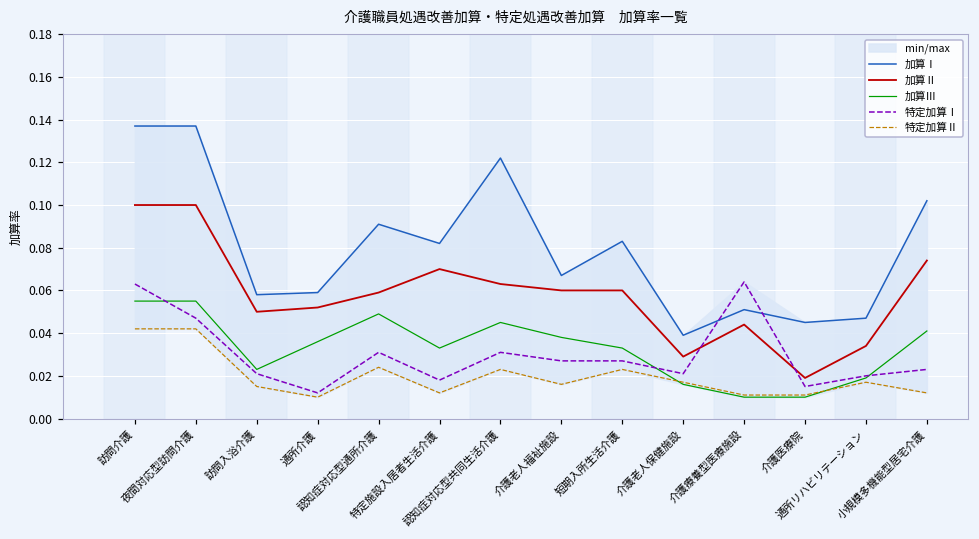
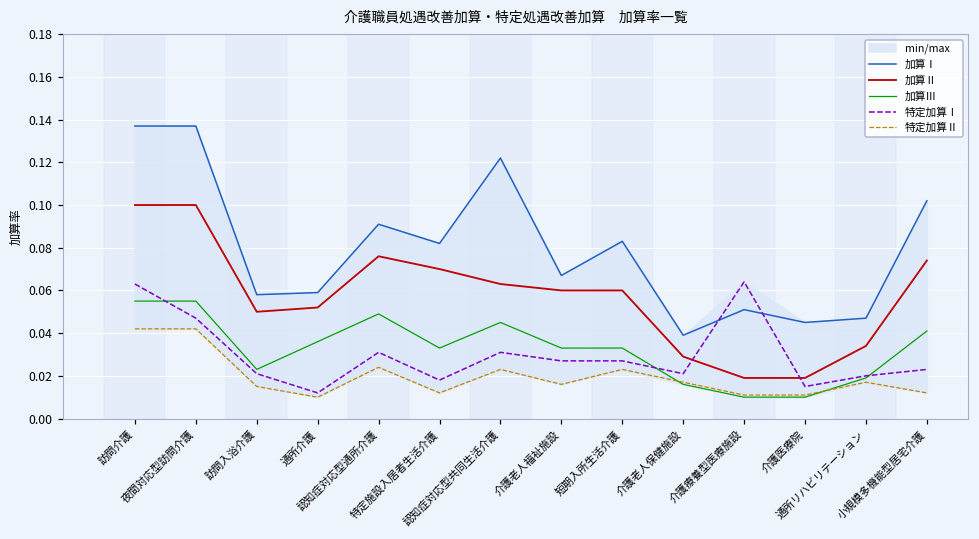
  {
    "加算Ⅰ": {
      "介護療養型医療施設": 0.051
    },
    "加算Ⅱ": {
      "訪問介護": 0.100,
      "夜間対応型訪問介護": 0.100,
      "訪問入浴介護": 0.050,
      "通所介護": 0.052,
-     "認知症対応型通所介護": 0.059,
+     "認知症対応型通所介護": 0.076,
      "特定施設入居者生活介護": 0.070,
      "認知症対応型共同生活介護": 0.063,
      "介護老人福祉施設": 0.060,
      "短期入所生活介護": 0.060,
      "介護老人保健施設": 0.029,
-     "介護療養型医療施設": 0.044,
+     "介護療養型医療施設": 0.019,
      "介護医療院": 0.019,
      "通所リハビリテーション": 0.034,
      "小規模多機能型居宅介護": 0.074
    },
    "加算Ⅲ": {
      "訪問介護": 0.055,
      "夜間対応型訪問介護": 0.055,
      "訪問入浴介護": 0.023,
      "通所介護": 0.036,
      "認知症対応型通所介護": 0.049,
      "特定施設入居者生活介護": 0.033,
      "認知症対応型共同生活介護": 0.045,
-     "介護老人福祉施設": 0.038,
+     "介護老人福祉施設": 0.033,
      "短期入所生活介護": 0.033,
      "小規模多機能型居宅介護": 0.041
    },
    "特定加算Ⅰ": {
      "訪問介護": 0.063,
      "夜間対応型訪問介護": 0.047,
      "訪問入浴介護": 0.021,
      "通所介護": 0.012,
      "認知症対応型通所介護": 0.031,
      "特定施設入居者生活介護": 0.018,
      "認知症対応型共同生活介護": 0.031,
      "介護老人福祉施設": 0.027,
      "短期入所生活介護": 0.027,
      "介護老人保健施設": 0.021,
      "介護医療院": 0.015,
      "小規模多機能型居宅介護": 0.023
    },
    "特定加算Ⅱ": {
      "訪問介護": 0.042,
      "夜間対応型訪問介護": 0.042,
      "訪問入浴介護": 0.015,
      "通所介護": 0.010,
      "認知症対応型通所介護": 0.024,
      "特定施設入居者生活介護": 0.012,
      "認知症対応型共同生活介護": 0.023,
      "介護老人福祉施設": 0.016,
      "短期入所生活介護": 0.023,
      "通所リハビリテーション": 0.017,
      "小規模多機能型居宅介護": 0.012
    }
  }
